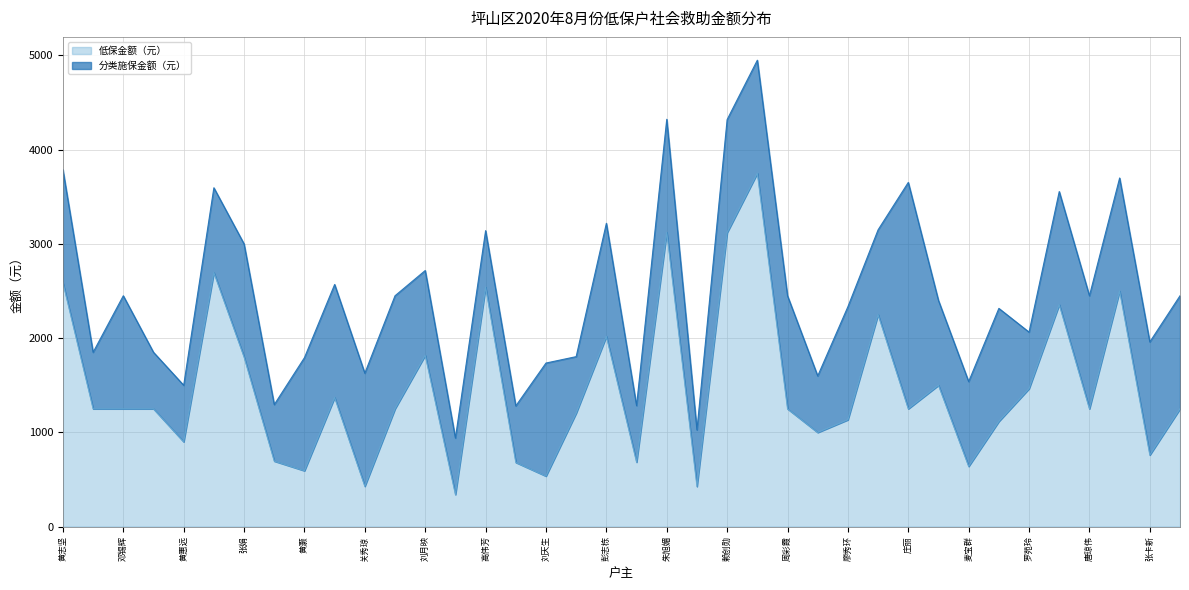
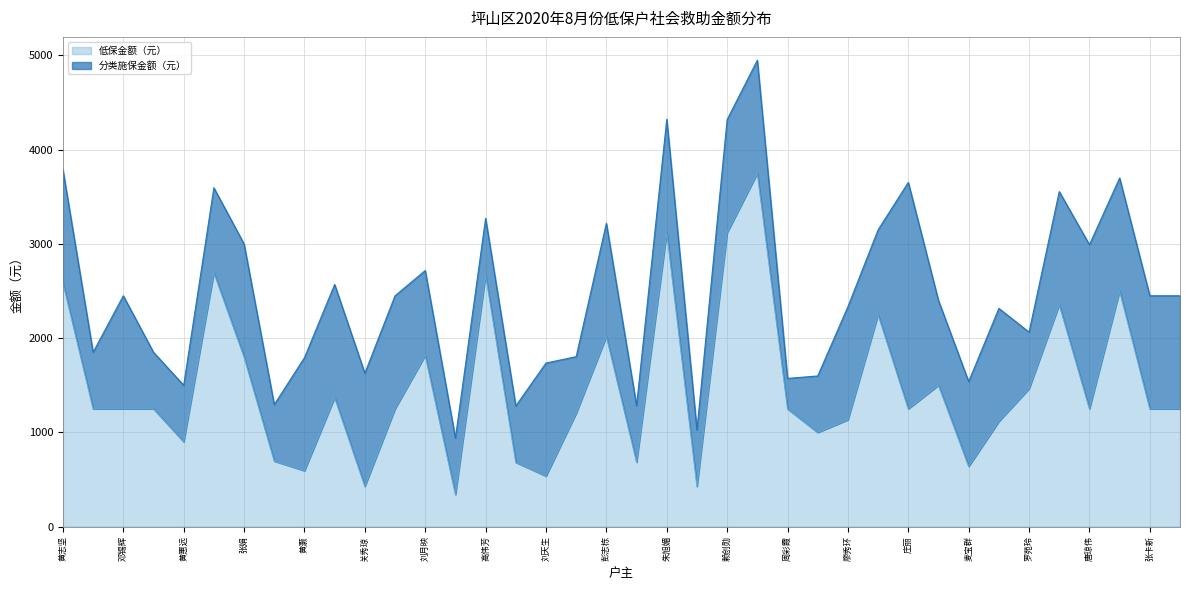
  {
    "低保金额（元）": {
      "黄志坚": 2600,
      "邓锡辉": 1300,
      "黄惠远": 900,
      "张娟": 1800,
      "黄灏": 600,
      "关秀琼": 400,
      "刘月映": 1800,
-     "高伟芳": 2500,
+     "高伟芳": 2700,
      "刘天生": 500,
      "彭志栋": 2000,
      "朱旭媚": 3100,
      "赖创勋": 3100,
      "周彩霞": 1300,
      "廖秀环": 1100,
      "庄丽": 1300,
      "麦宝群": 600,
      "罗苑玲": 1500,
      "唐琼伟": 1300,
-     "张卡新": 800
+     "张卡新": 1300
    },
    "分类施保金额（元）": {
      "黄志坚": 1200,
      "邓锡辉": 1200,
      "黄惠远": 600,
      "张娟": 1200,
      "黄灏": 1200,
      "关秀琼": 1200,
      "刘月映": 900,
      "高伟芳": 600,
      "刘天生": 1200,
      "彭志栋": 1200,
      "朱旭媚": 1200,
      "赖创勋": 1200,
-     "周彩霞": 1200,
+     "周彩霞": 300,
      "廖秀环": 1200,
      "庄丽": 2400,
      "麦宝群": 900,
      "罗苑玲": 600,
-     "唐琼伟": 1200,
+     "唐琼伟": 1700,
      "张卡新": 1200
    }
  }
